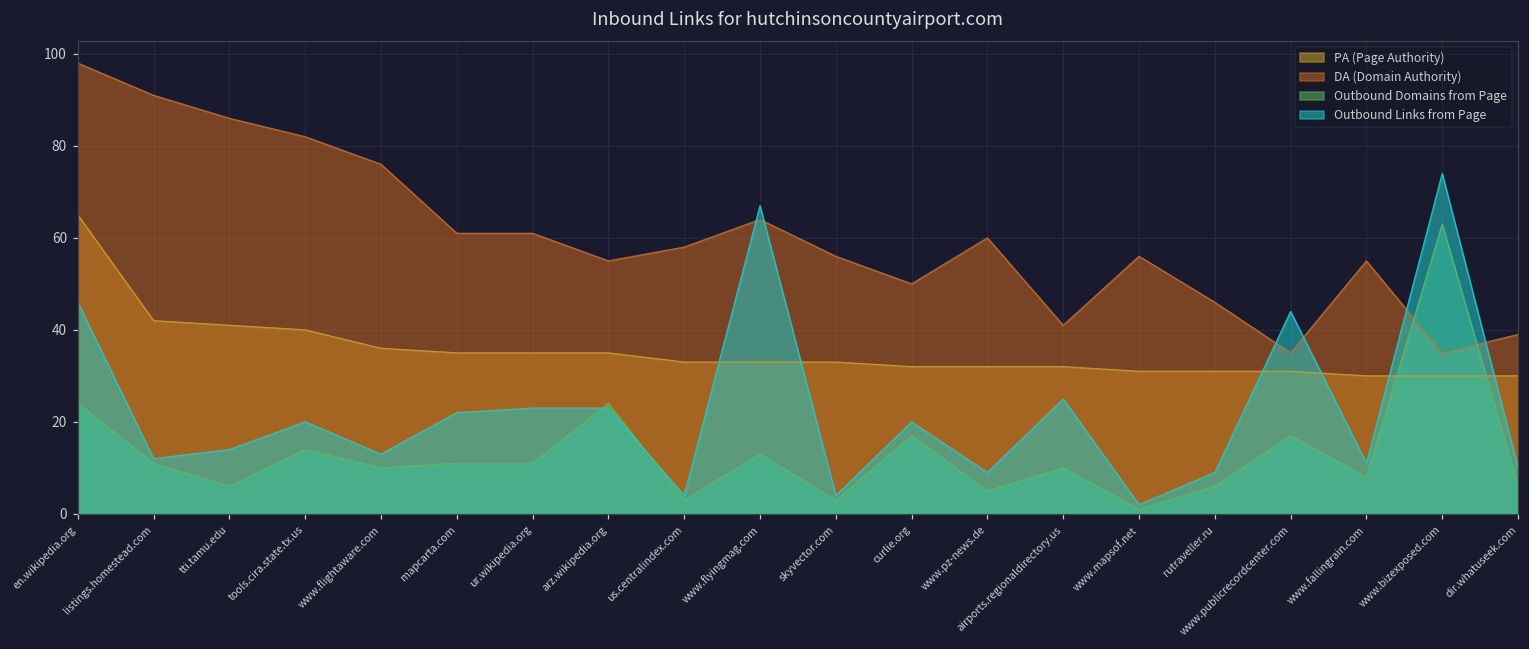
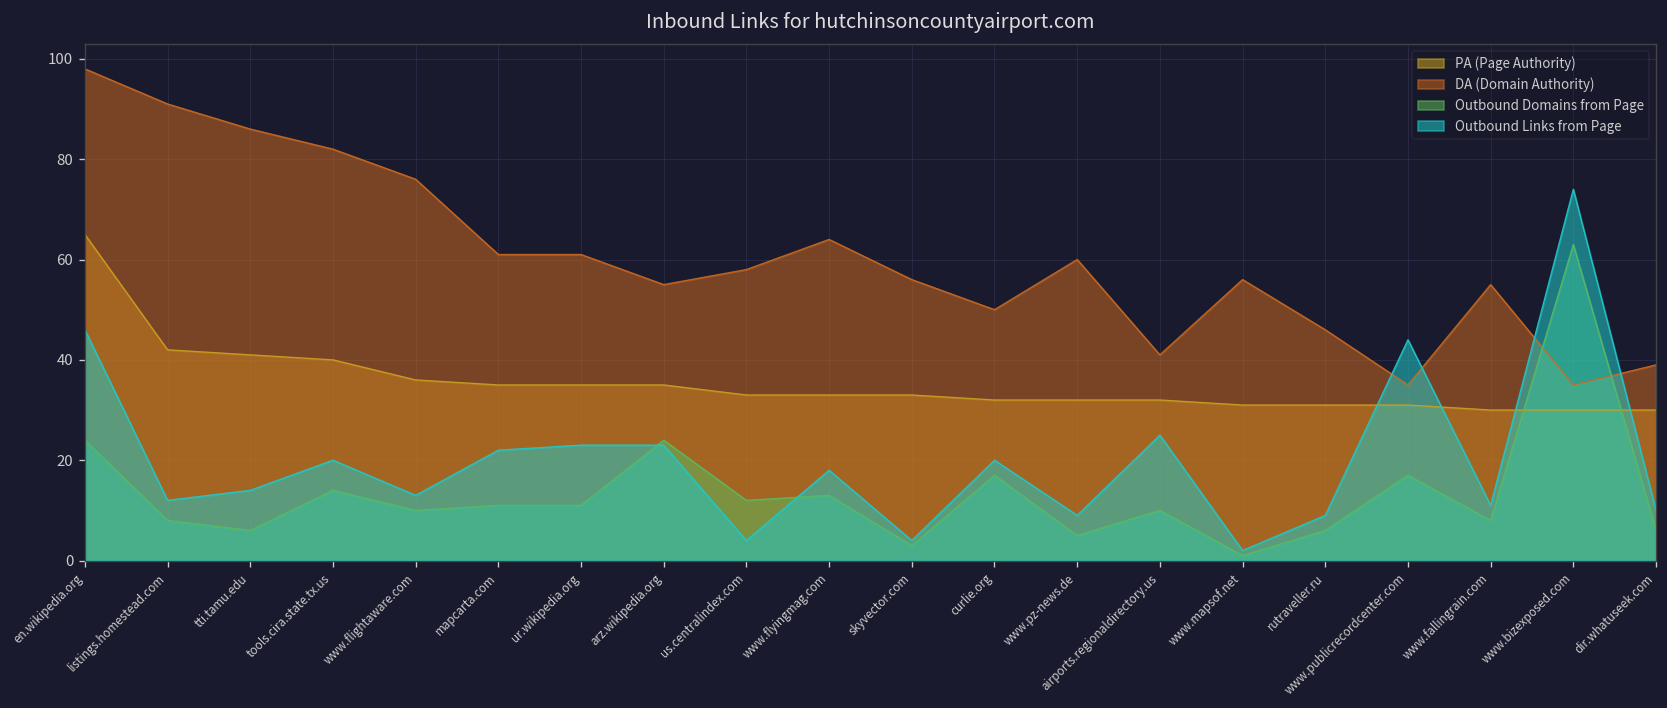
  {
    "Outbound Domains from Page": {
      "en.wikipedia.org": 24,
-     "listings.homestead.com": 11,
+     "listings.homestead.com": 8,
      "tti.tamu.edu": 6,
      "tools.cira.state.tx.us": 14,
      "www.flightaware.com": 10,
      "mapcarta.com": 11,
      "ur.wikipedia.org": 11,
      "arz.wikipedia.org": 24,
-     "us.centralindex.com": 3,
+     "us.centralindex.com": 12,
      "www.flyingmag.com": 13,
      "skyvector.com": 3,
      "curlie.org": 17,
      "www.pz-news.de": 5,
      "airports.regionaldirectory.us": 10,
      "www.mapsof.net": 1,
      "rutraveller.ru": 6,
      "www.publicrecordcenter.com": 17,
      "www.fallingrain.com": 8,
      "www.bizexposed.com": 63,
      "dir.whatuseek.com": 6
    },
    "Outbound Links from Page": {
      "en.wikipedia.org": 46,
      "listings.homestead.com": 12,
      "tti.tamu.edu": 14,
      "tools.cira.state.tx.us": 20,
      "www.flightaware.com": 13,
      "mapcarta.com": 22,
      "ur.wikipedia.org": 23,
      "arz.wikipedia.org": 23,
      "us.centralindex.com": 4,
-     "www.flyingmag.com": 67,
+     "www.flyingmag.com": 18,
      "skyvector.com": 4,
      "curlie.org": 20,
      "www.pz-news.de": 9,
      "airports.regionaldirectory.us": 25,
      "www.mapsof.net": 2,
      "rutraveller.ru": 9,
      "www.publicrecordcenter.com": 44,
      "www.fallingrain.com": 11,
      "www.bizexposed.com": 74,
      "dir.whatuseek.com": 10
    }
  }
